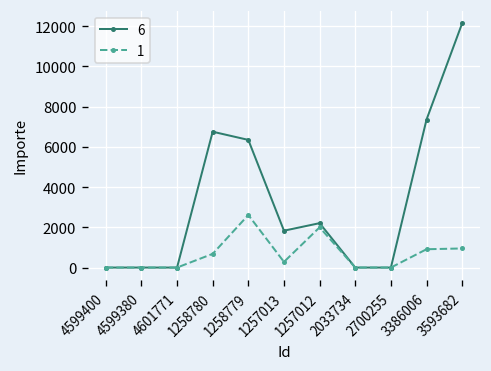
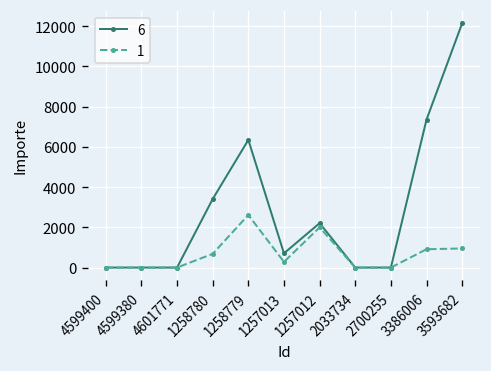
  {
    "6": {
-     "1258780": 6800,
+     "1258780": 3400,
      "1258779": 6300,
-     "1257013": 1800,
+     "1257013": 700,
      "1257012": 2200,
      "3386006": 7400,
      "3593682": 12200
    },
    "1": {
      "1258780": 700,
      "1258779": 2600,
      "1257013": 300,
      "1257012": 2000,
      "3386006": 900,
      "3593682": 1000
    }
  }
